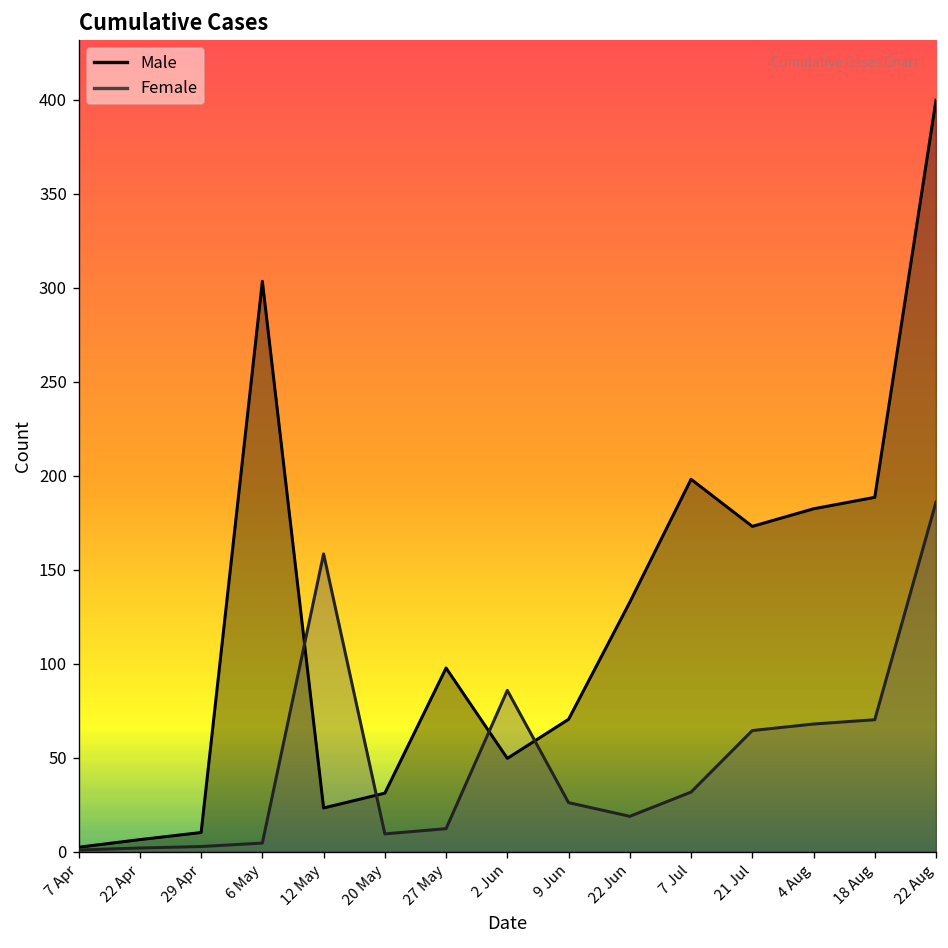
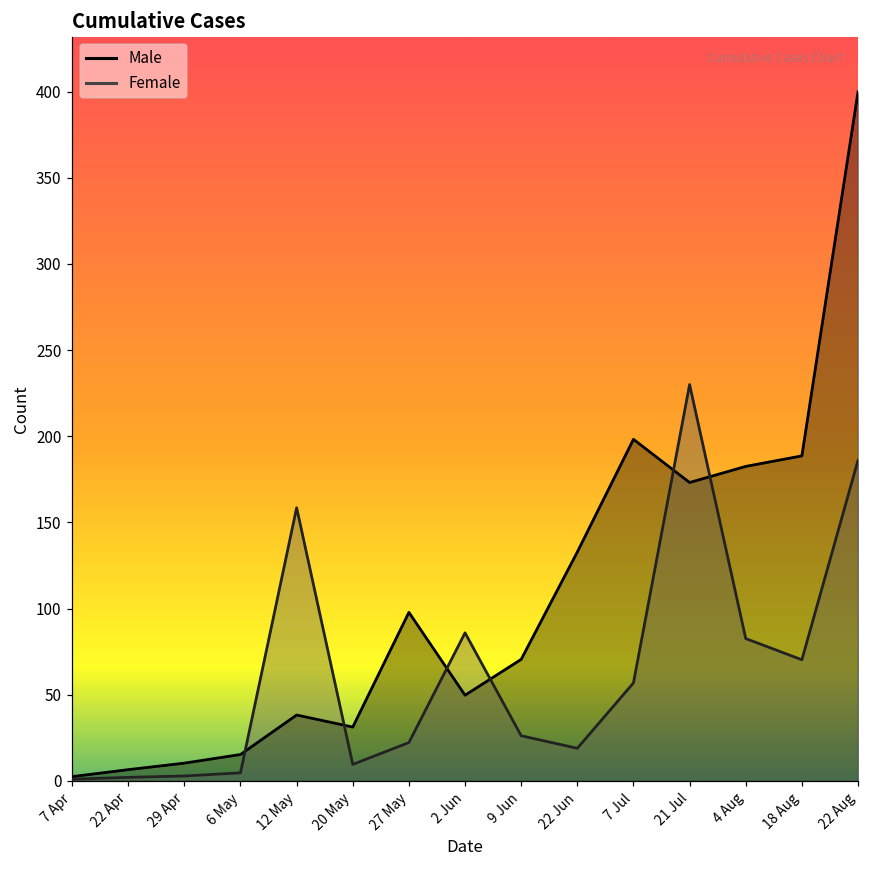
  {
    "Male": {
      "22 Apr": 7,
      "29 Apr": 10,
-     "6 May": 304,
-     "12 May": 23,
+     "6 May": 15,
+     "12 May": 38,
      "20 May": 31,
      "27 May": 98,
      "2 Jun": 50,
      "9 Jun": 71,
      "22 Jun": 133,
      "7 Jul": 198,
      "21 Jul": 173,
      "4 Aug": 183,
      "18 Aug": 189,
      "22 Aug": 400
    },
    "Female": {
      "22 Apr": 2,
      "29 Apr": 3,
      "6 May": 5,
      "12 May": 159,
      "20 May": 10,
-     "27 May": 12,
+     "27 May": 22,
      "2 Jun": 86,
      "9 Jun": 26,
      "22 Jun": 19,
-     "7 Jul": 32,
-     "21 Jul": 65,
-     "4 Aug": 68,
+     "7 Jul": 57,
+     "21 Jul": 230,
+     "4 Aug": 83,
      "18 Aug": 70,
      "22 Aug": 186
    }
  }
